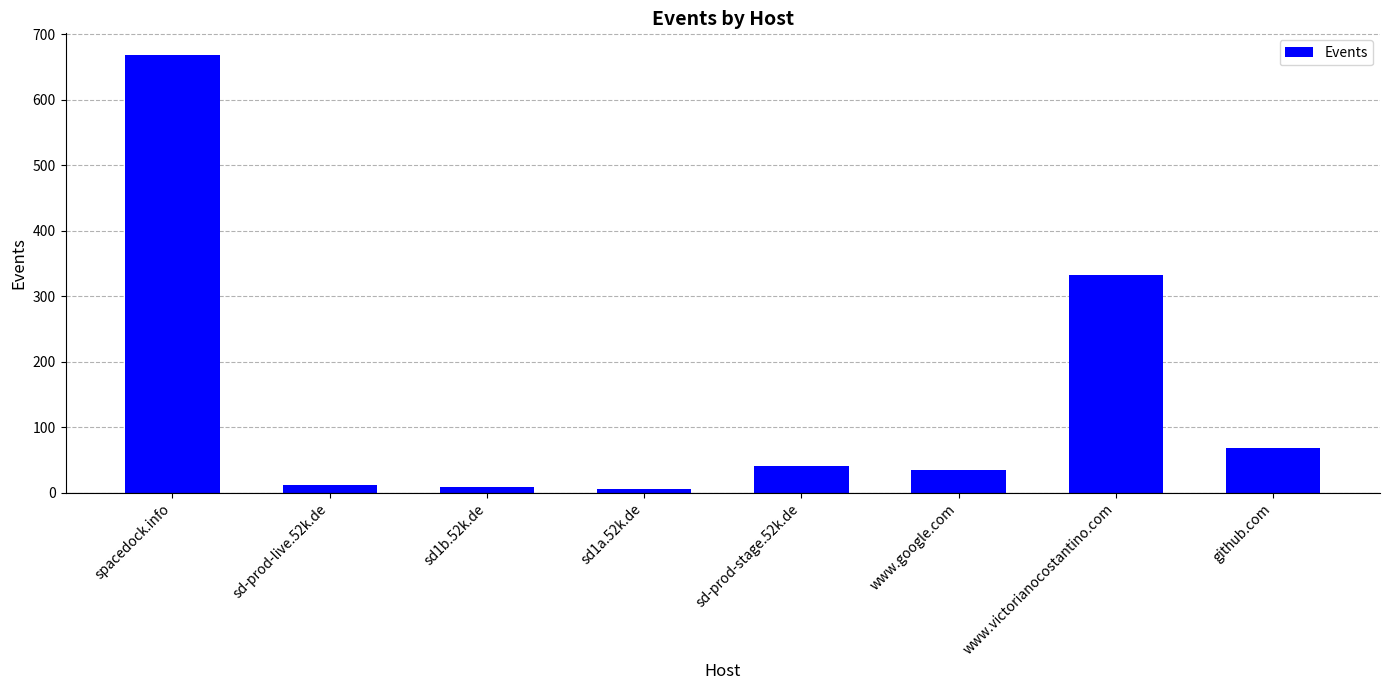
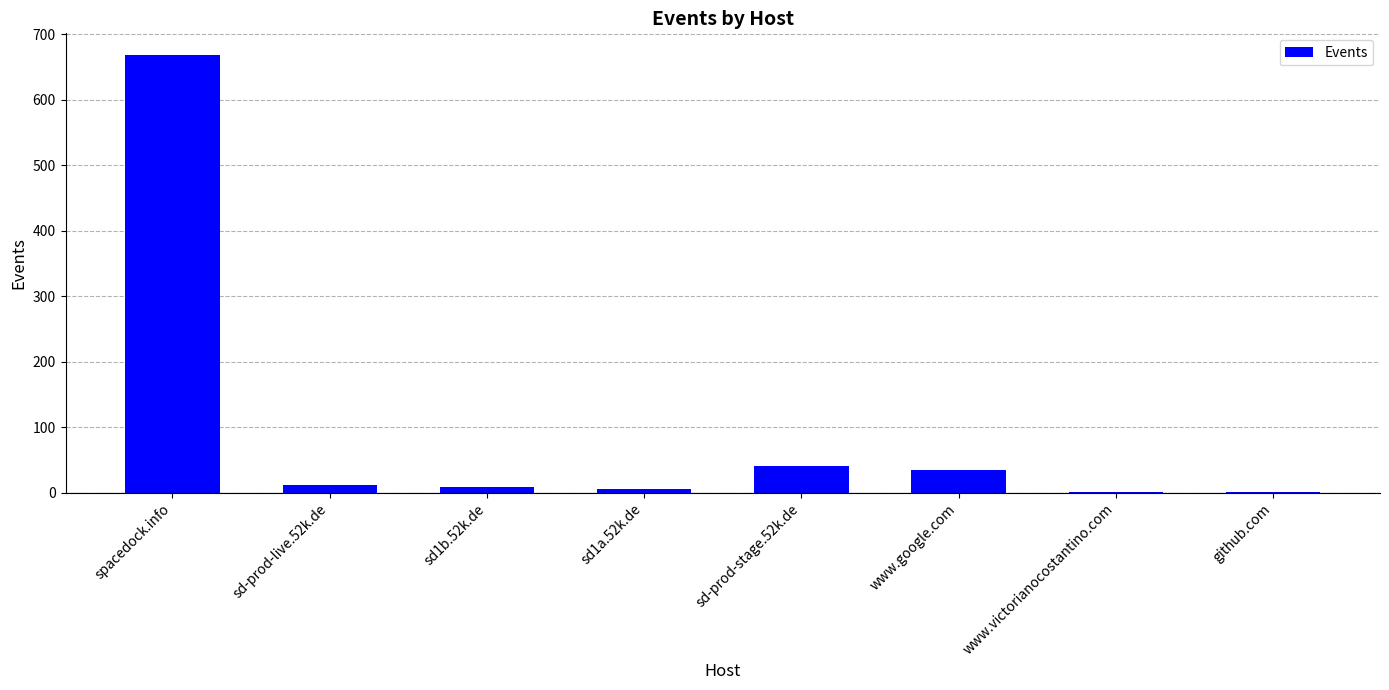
  {
    "spacedock.info": 670,
    "sd-prod-live.52k.de": 10,
    "sd1b.52k.de": 10,
    "sd1a.52k.de": 10,
    "sd-prod-stage.52k.de": 40,
    "www.google.com": 30,
-   "www.victorianocostantino.com": 330,
-   "github.com": 70
+   "www.victorianocostantino.com": 0,
+   "github.com": 0
  }
